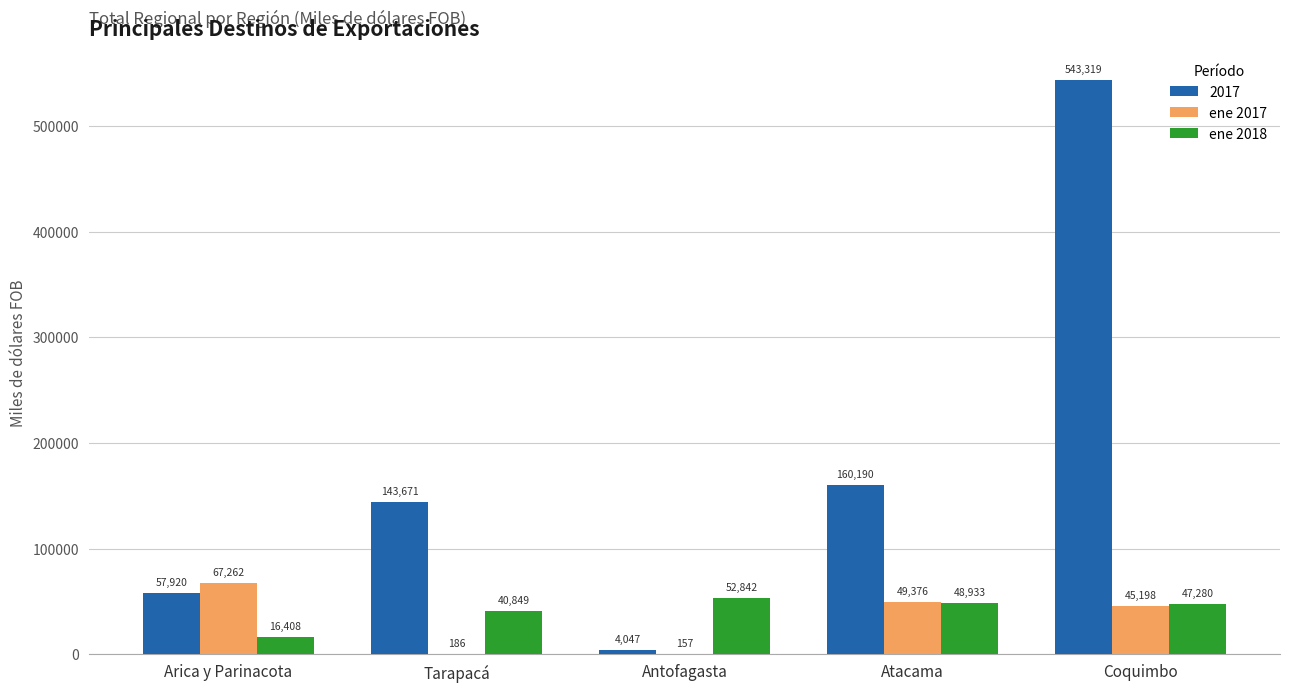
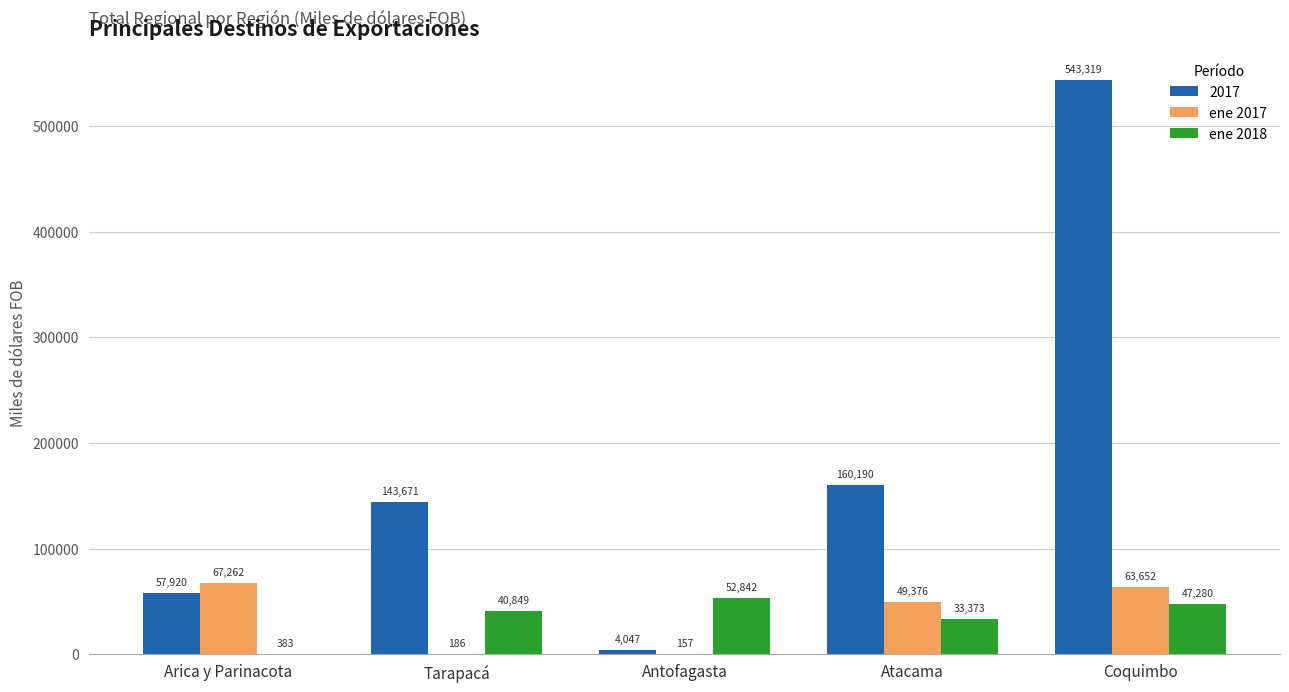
  {
    "2017": {
      "Arica y Parinacota": "57,920",
      "Tarapacá": "143,671",
      "Antofagasta": "4,047",
      "Atacama": "160,190",
      "Coquimbo": "543,319"
    },
    "ene 2017": {
      "Arica y Parinacota": "67,262",
      "Tarapacá": "186",
      "Antofagasta": "157",
      "Atacama": "49,376",
-     "Coquimbo": "45,198"
+     "Coquimbo": "63,652"
    },
    "ene 2018": {
-     "Arica y Parinacota": "16,408",
+     "Arica y Parinacota": "383",
      "Tarapacá": "40,849",
      "Antofagasta": "52,842",
-     "Atacama": "48,933",
+     "Atacama": "33,373",
      "Coquimbo": "47,280"
    }
  }
